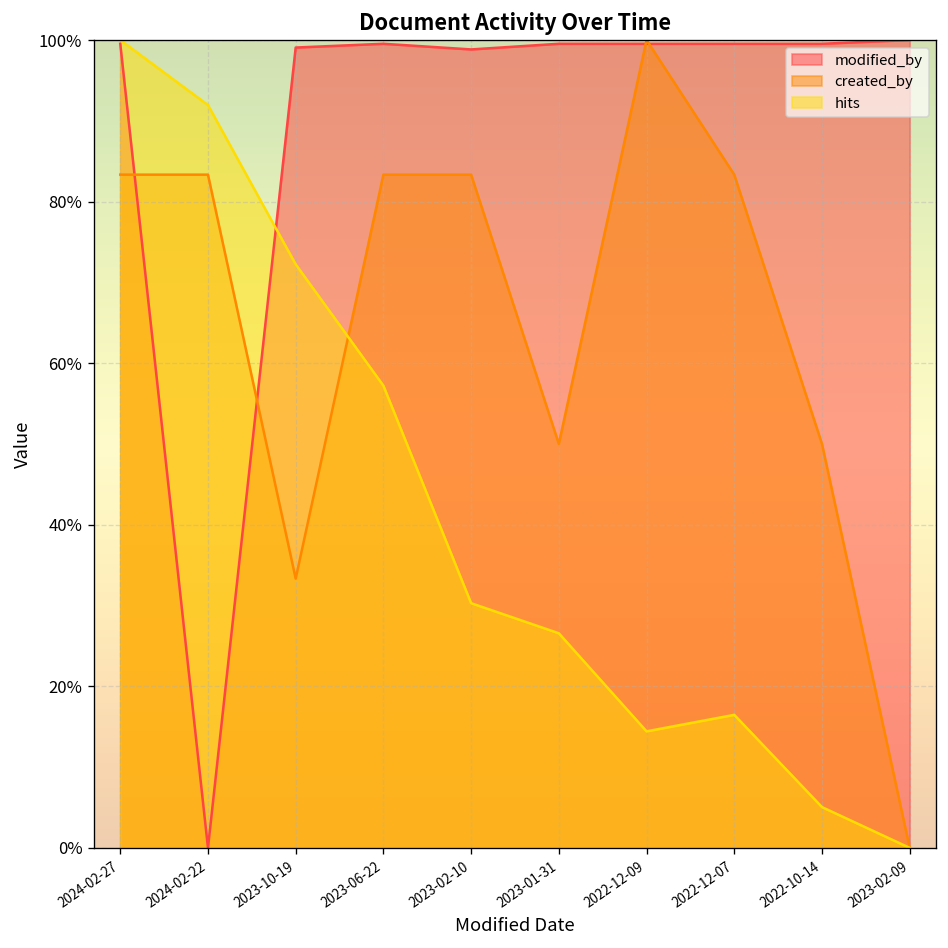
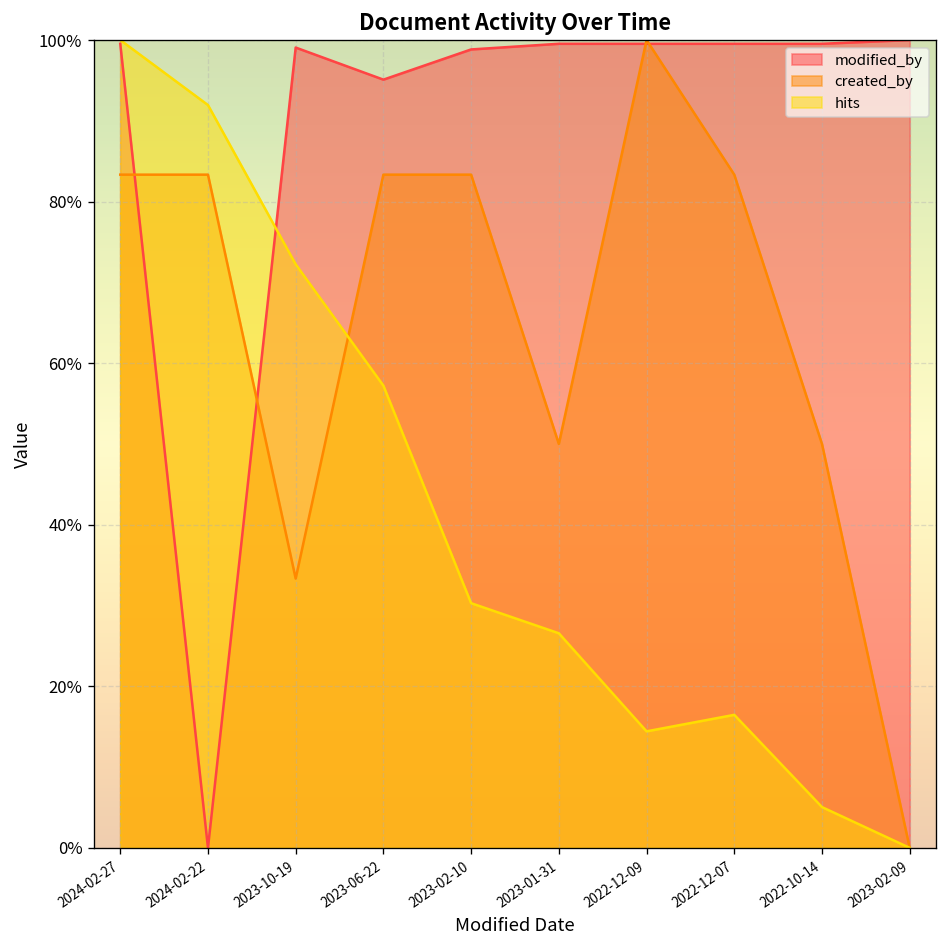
  {
    "modified_by": {
      "2024-02-27": "100%",
      "2024-02-22": "0%",
      "2023-10-19": "99%",
-     "2023-06-22": "100%",
+     "2023-06-22": "95%",
      "2023-02-10": "99%",
      "2023-01-31": "100%",
      "2022-12-09": "100%",
      "2022-12-07": "100%",
      "2022-10-14": "100%",
      "2023-02-09": "100%"
    },
    "created_by": {
      "2024-02-27": "83%",
      "2024-02-22": "83%",
      "2023-10-19": "33%",
      "2023-06-22": "83%",
      "2023-02-10": "83%",
      "2023-01-31": "50%",
      "2022-12-09": "100%",
      "2022-12-07": "83%",
      "2022-10-14": "50%"
    },
    "hits": {
      "2024-02-27": "100%",
      "2024-02-22": "92%",
      "2023-10-19": "72%",
      "2023-06-22": "57%",
      "2023-02-10": "30%",
      "2023-01-31": "27%",
      "2022-12-09": "14%",
      "2022-12-07": "16%",
      "2022-10-14": "5%"
    }
  }
